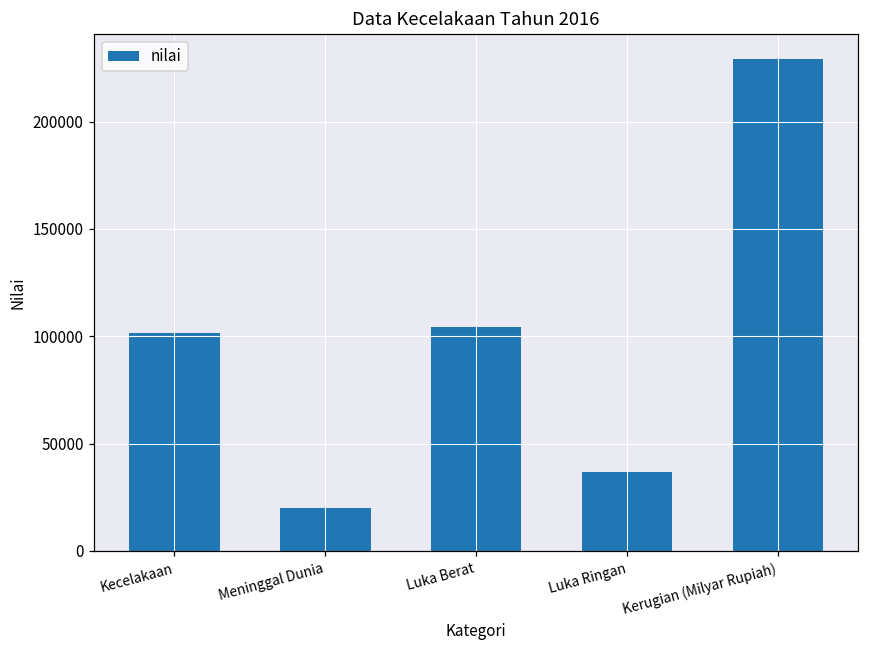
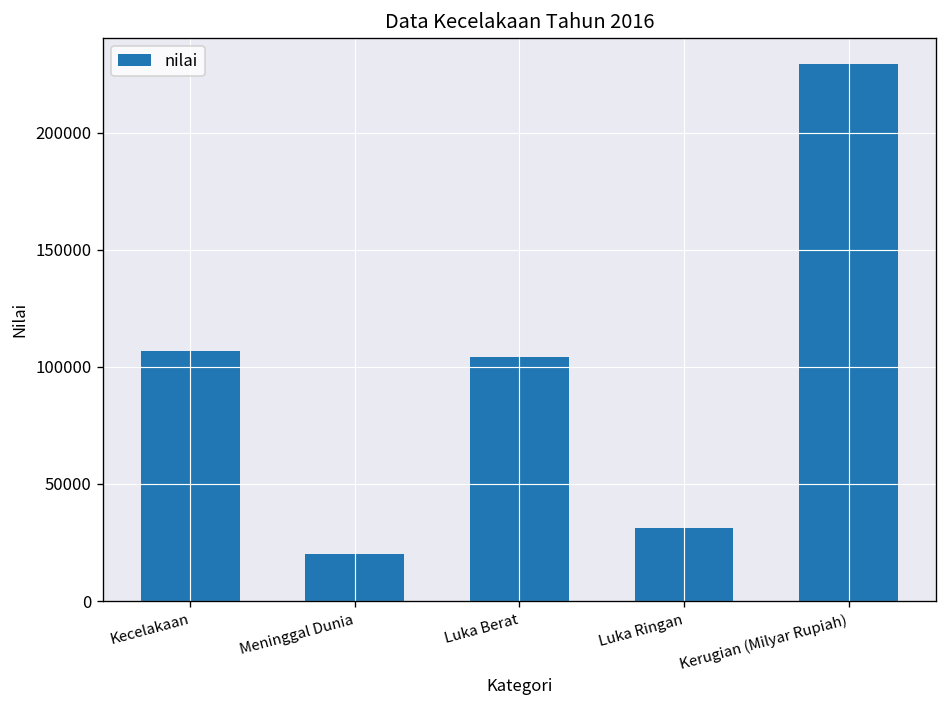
  {
-   "Kecelakaan": 102000,
+   "Kecelakaan": 107000,
    "Meninggal Dunia": 20000,
    "Luka Berat": 104000,
-   "Luka Ringan": 37000,
+   "Luka Ringan": 31000,
    "Kerugian (Milyar Rupiah)": 229000
  }
